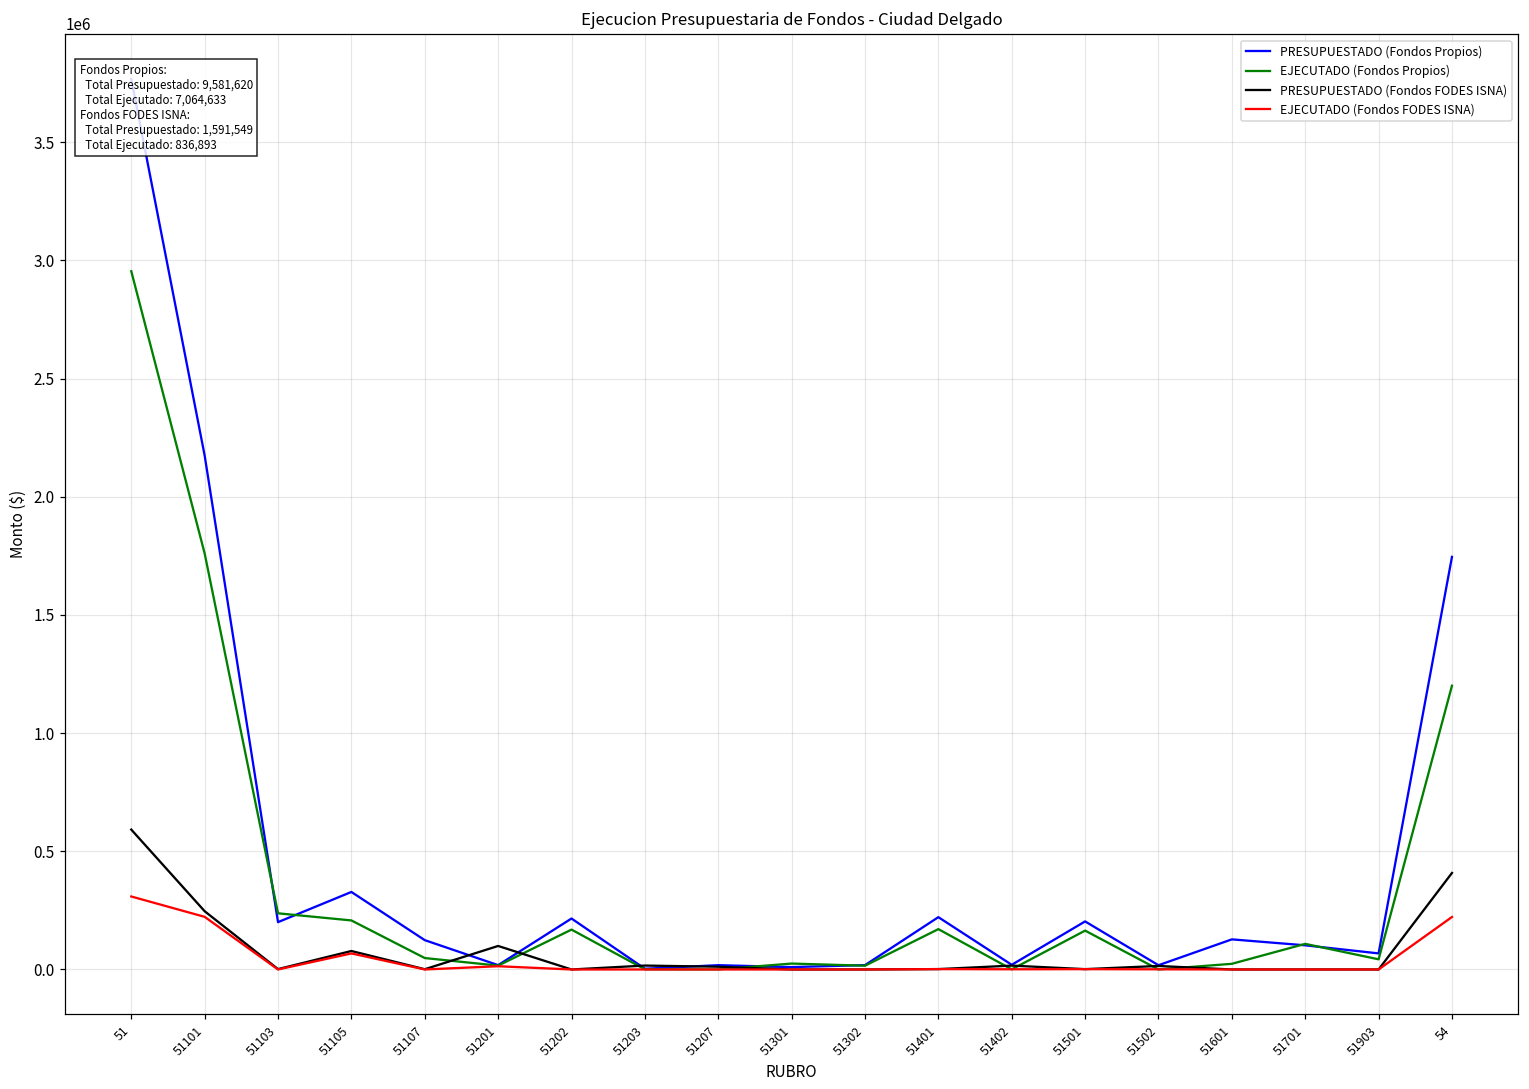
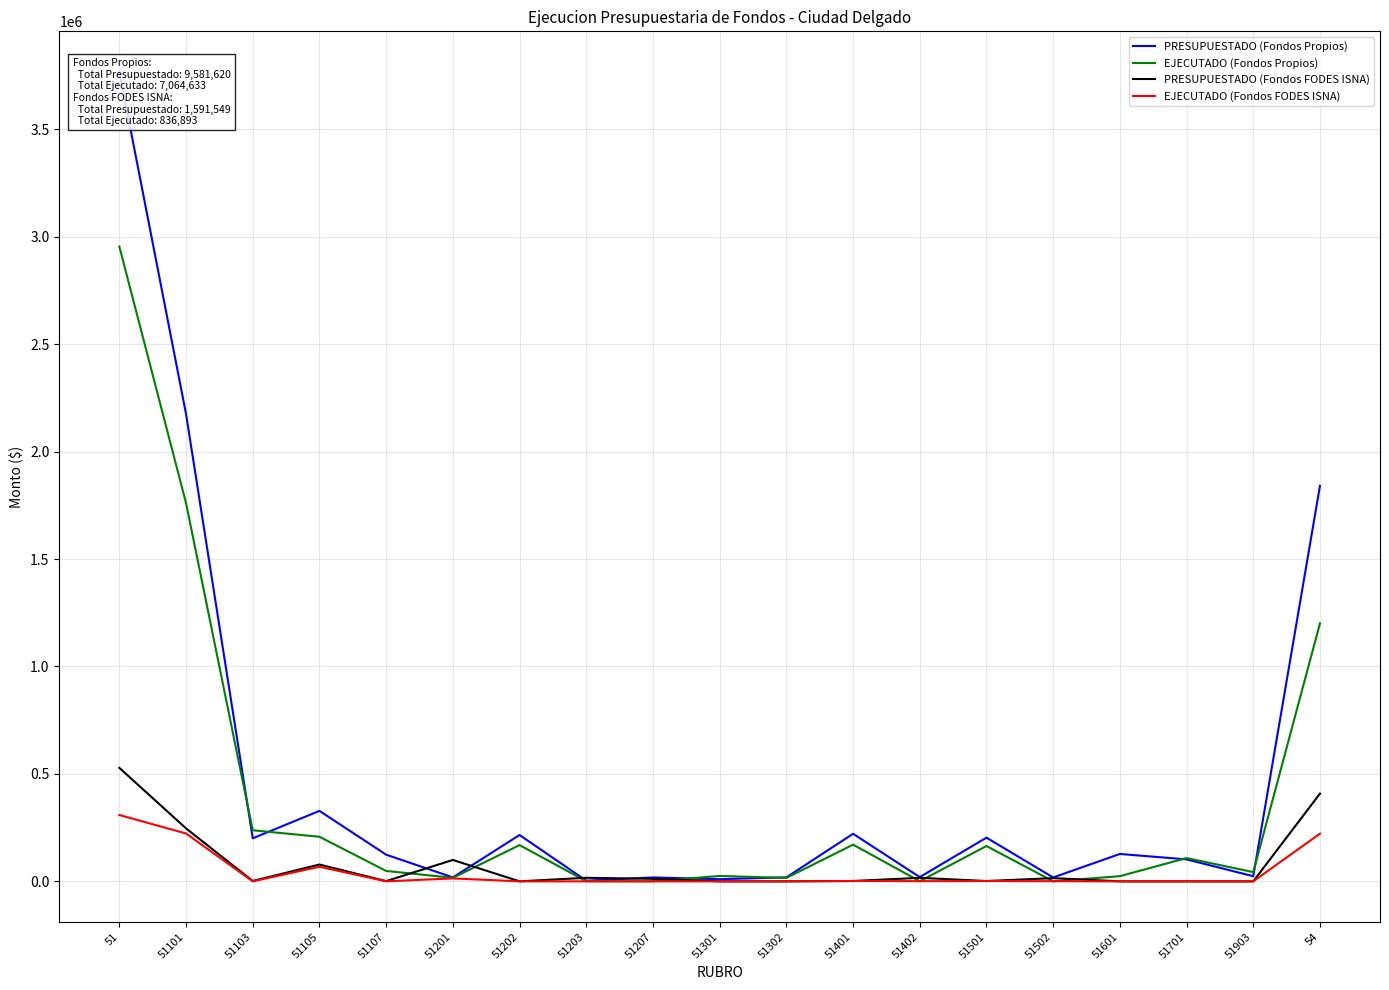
  {
    "PRESUPUESTADO (Fondos Propios)": {
      "51101": 2170000,
      "51103": 200000,
      "51105": 330000,
      "51107": 120000,
      "51202": 220000,
      "51401": 220000,
      "51501": 200000,
      "51601": 130000,
-     "51903": 70000,
-     "54": 1750000
+     "51903": 20000,
+     "54": 1840000
    },
    "EJECUTADO (Fondos Propios)": {
      "51": 2950000,
      "51101": 1760000,
      "51103": 240000,
      "51105": 210000,
      "51107": 50000,
      "51202": 170000,
      "51301": 30000,
      "51401": 170000,
      "51501": 160000,
      "51601": 20000,
      "51903": 40000,
      "54": 1200000
    },
    "PRESUPUESTADO (Fondos FODES ISNA)": {
-     "51": 590000,
+     "51": 530000,
      "51101": 250000,
      "51201": 100000,
      "51203": 20000,
      "54": 410000
    },
    "EJECUTADO (Fondos FODES ISNA)": {
      "51": 310000,
      "51101": 220000,
      "54": 220000
    }
  }
